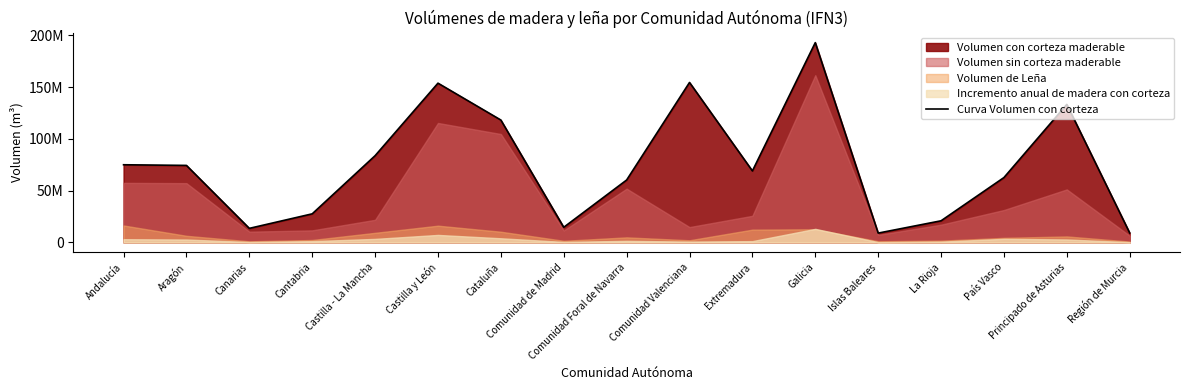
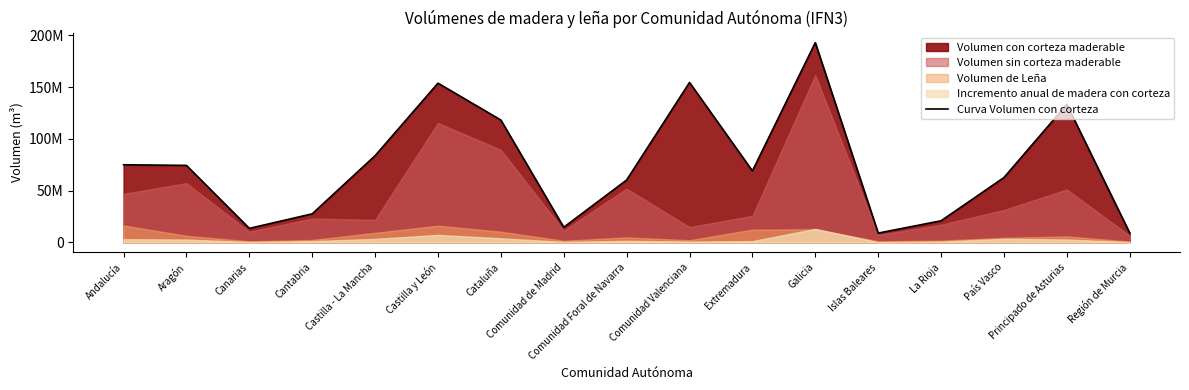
  {
    "Volumen con corteza maderable": {
      "Andalucía": 75000000,
      "Aragón": 74000000,
      "Canarias": 14000000,
      "Cantabria": 28000000,
      "Castilla - La Mancha": 84000000,
      "Castilla y León": 154000000,
      "Cataluña": 118000000,
      "Comunidad de Madrid": 15000000,
      "Comunidad Foral de Navarra": 60000000,
      "Comunidad Valenciana": 154000000,
      "Extremadura": 69000000,
      "Galicia": 193000000,
      "La Rioja": 21000000,
      "País Vasco": 63000000,
      "Región de Murcia": 9000000
    },
    "Volumen sin corteza maderable": {
-     "Andalucía": 57000000,
+     "Andalucía": 47000000,
      "Aragón": 57000000,
      "Canarias": 10000000,
-     "Cantabria": 12000000,
+     "Cantabria": 23000000,
      "Castilla - La Mancha": 22000000,
      "Castilla y León": 115000000,
-     "Cataluña": 105000000,
+     "Cataluña": 89000000,
      "Comunidad de Madrid": 11000000,
      "Comunidad Foral de Navarra": 52000000,
      "Comunidad Valenciana": 15000000,
      "Extremadura": 26000000,
      "Galicia": 161000000,
      "La Rioja": 17000000,
      "País Vasco": 31000000,
      "Principado de Asturias": 51000000,
      "Región de Murcia": 6000000
    }
  }
